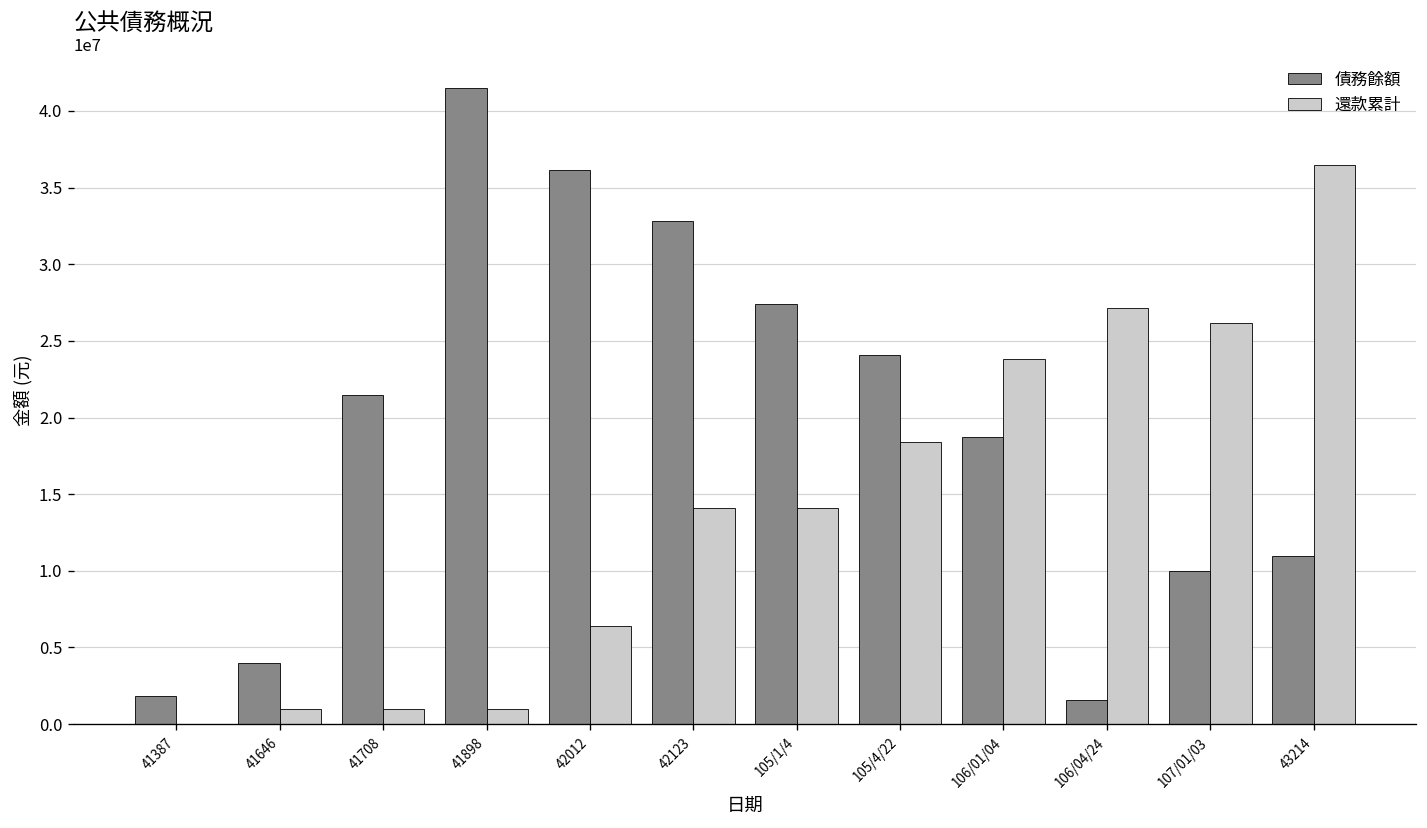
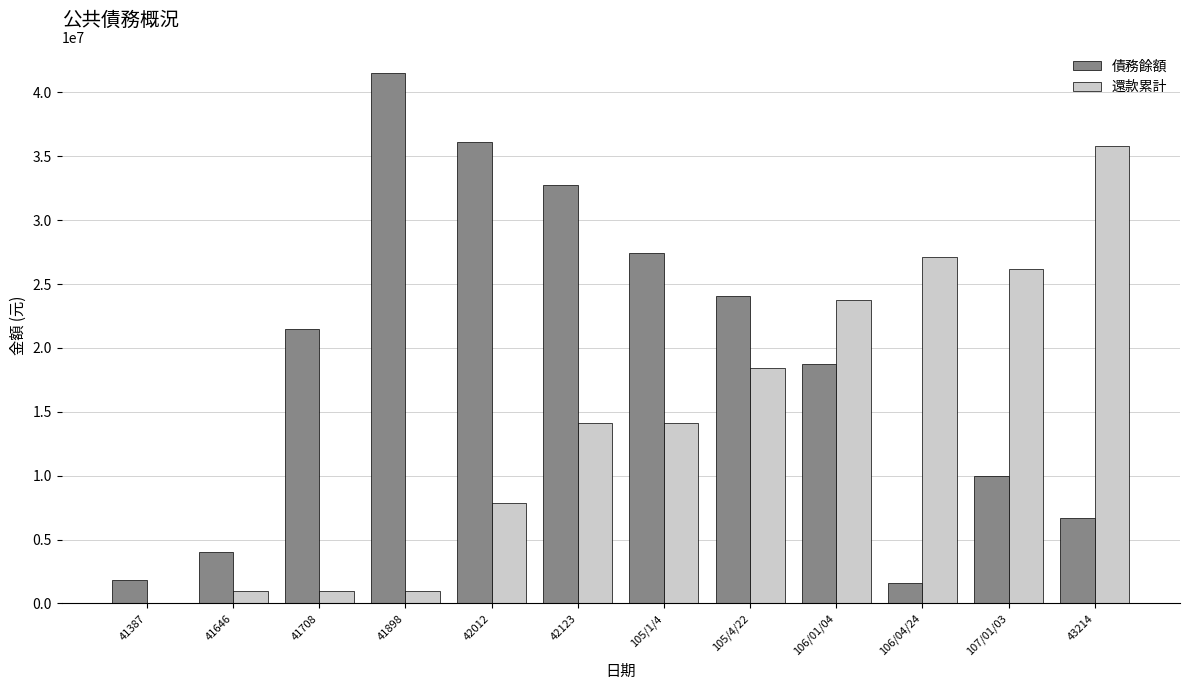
  {
    "債務餘額": {
      "41387": 1800000,
      "41646": 4000000,
      "41708": 21500000,
      "41898": 41500000,
      "42012": 36100000,
      "42123": 32800000,
      "105/1/4": 27400000,
      "105/4/22": 24100000,
      "106/01/04": 18700000,
      "106/04/24": 1600000,
      "107/01/03": 10000000,
-     "43214": 11000000
+     "43214": 6700000
    },
    "還款累計": {
      "41387": 0,
      "41646": 1000000,
      "41708": 1000000,
      "41898": 1000000,
-     "42012": 6400000,
+     "42012": 7900000,
      "42123": 14100000,
      "105/1/4": 14100000,
      "105/4/22": 18400000,
      "106/01/04": 23800000,
      "106/04/24": 27100000,
      "107/01/03": 26200000,
-     "43214": 36500000
+     "43214": 35800000
    }
  }
